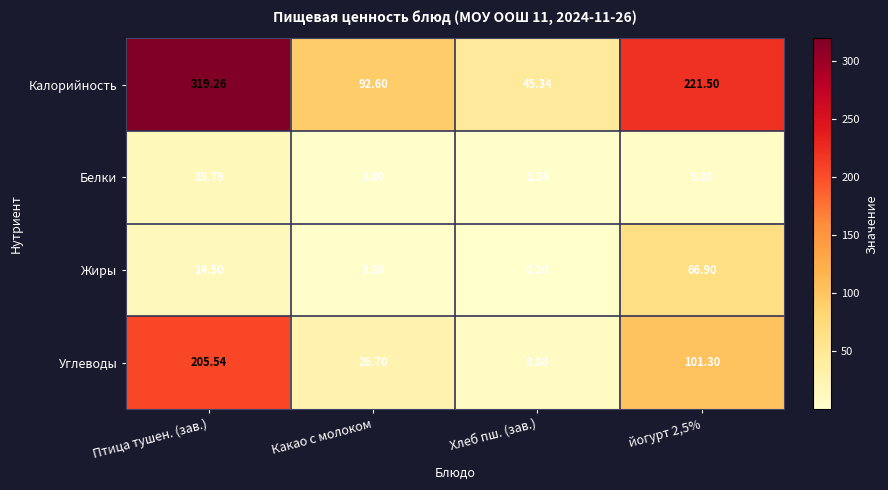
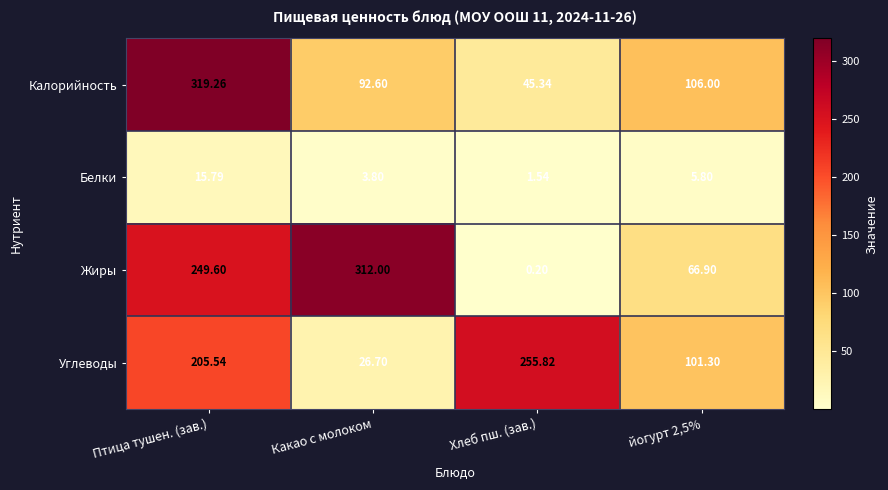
  {
    "Калорийность": {
      "Птица тушен. (зав.)": 319.26,
      "Какао с молоком": 92.60,
      "Хлеб пш. (зав.)": 45.34,
-     "йогурт 2,5%": 221.50
+     "йогурт 2,5%": 106.00
    },
    "Белки": {
      "Птица тушен. (зав.)": 15.79,
      "Какао с молоком": 3.80,
      "Хлеб пш. (зав.)": 1.54,
      "йогурт 2,5%": 5.80
    },
    "Жиры": {
-     "Птица тушен. (зав.)": 14.50,
-     "Какао с молоком": 3.20,
+     "Птица тушен. (зав.)": 249.60,
+     "Какао с молоком": 312.00,
      "Хлеб пш. (зав.)": 0.20,
      "йогурт 2,5%": 66.90
    },
    "Углеводы": {
      "Птица тушен. (зав.)": 205.54,
      "Какао с молоком": 26.70,
-     "Хлеб пш. (зав.)": 9.88,
+     "Хлеб пш. (зав.)": 255.82,
      "йогурт 2,5%": 101.30
    }
  }
